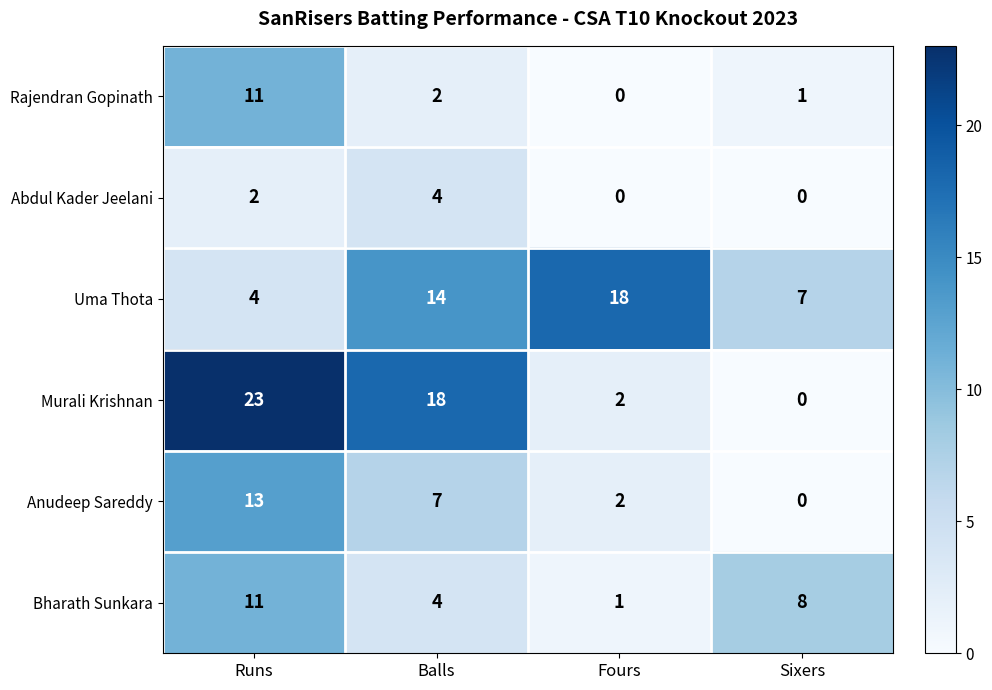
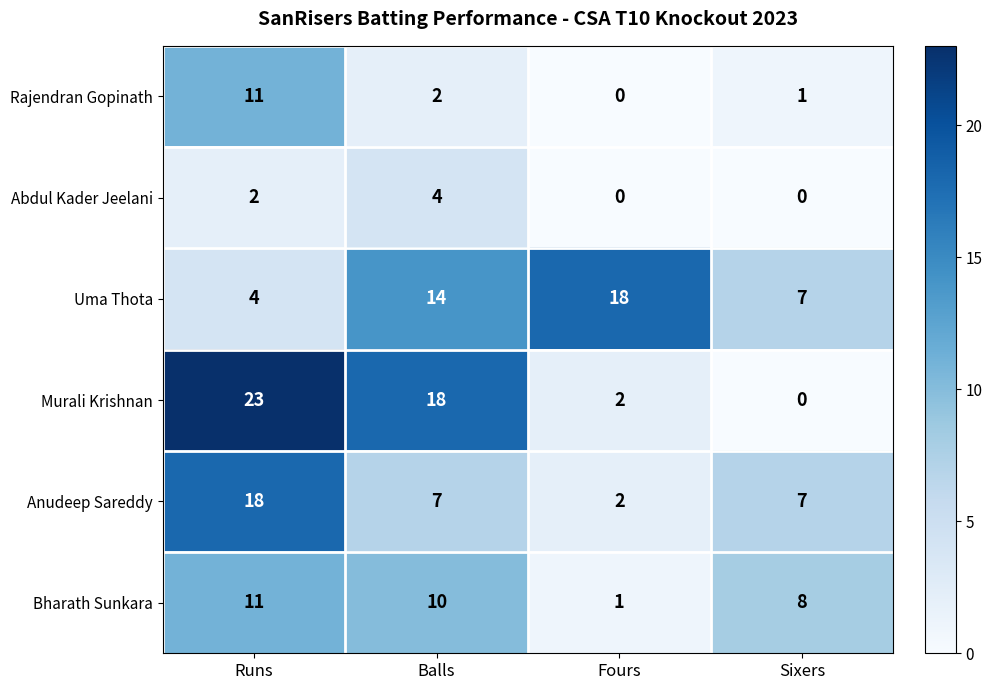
  {
    "Rajendran Gopinath": {
      "Runs": 11,
      "Balls": 2,
      "Fours": 0,
      "Sixers": 1
    },
    "Abdul Kader Jeelani": {
      "Runs": 2,
      "Balls": 4,
      "Fours": 0,
      "Sixers": 0
    },
    "Uma Thota": {
      "Runs": 4,
      "Balls": 14,
      "Fours": 18,
      "Sixers": 7
    },
    "Murali Krishnan": {
      "Runs": 23,
      "Balls": 18,
      "Fours": 2,
      "Sixers": 0
    },
    "Anudeep Sareddy": {
-     "Runs": 13,
+     "Runs": 18,
      "Balls": 7,
      "Fours": 2,
-     "Sixers": 0
+     "Sixers": 7
    },
    "Bharath Sunkara": {
      "Runs": 11,
-     "Balls": 4,
+     "Balls": 10,
      "Fours": 1,
      "Sixers": 8
    }
  }
